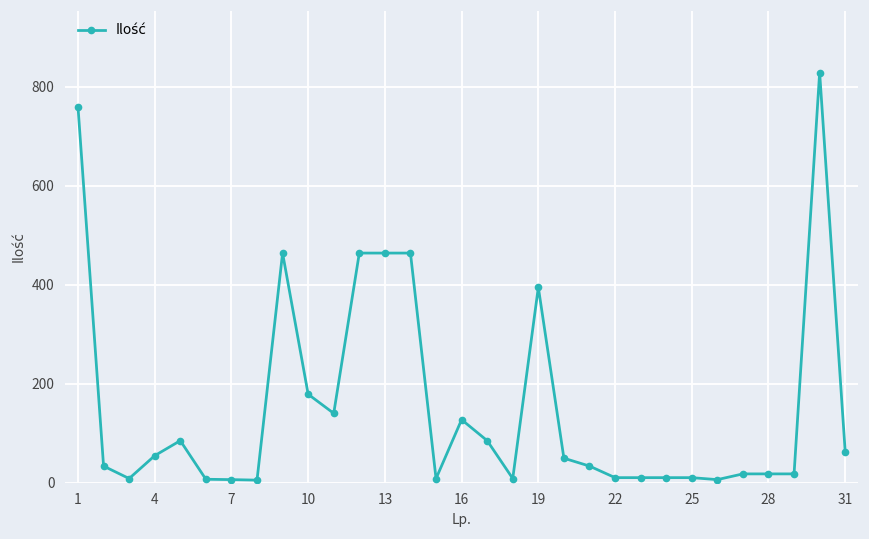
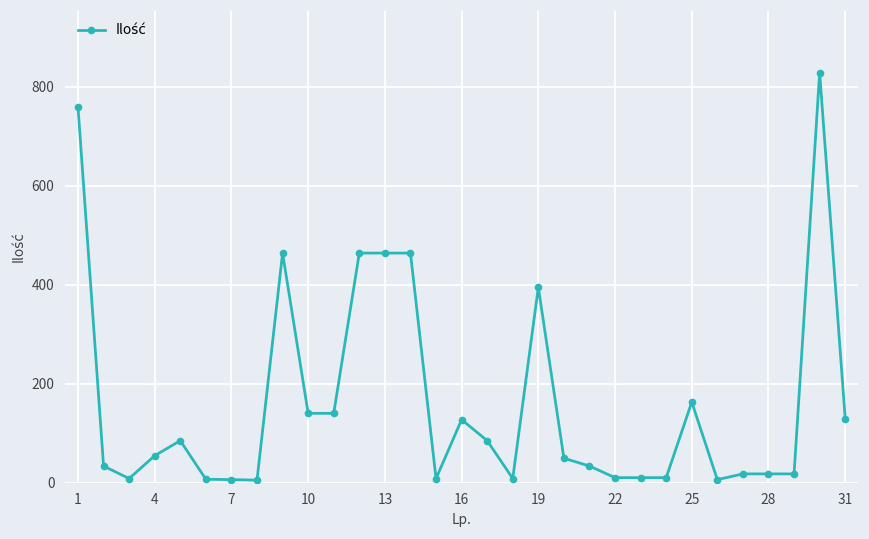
  {
    "1": 760,
    "4": 50,
    "7": 10,
-   "10": 180,
+   "10": 140,
    "13": 460,
    "16": 130,
    "19": 390,
    "22": 10,
-   "25": 10,
+   "25": 160,
    "28": 20,
-   "31": 60
+   "31": 130
  }
